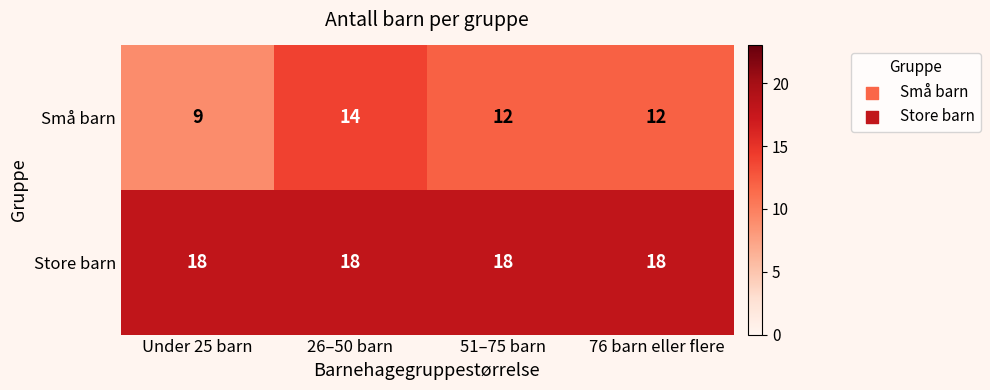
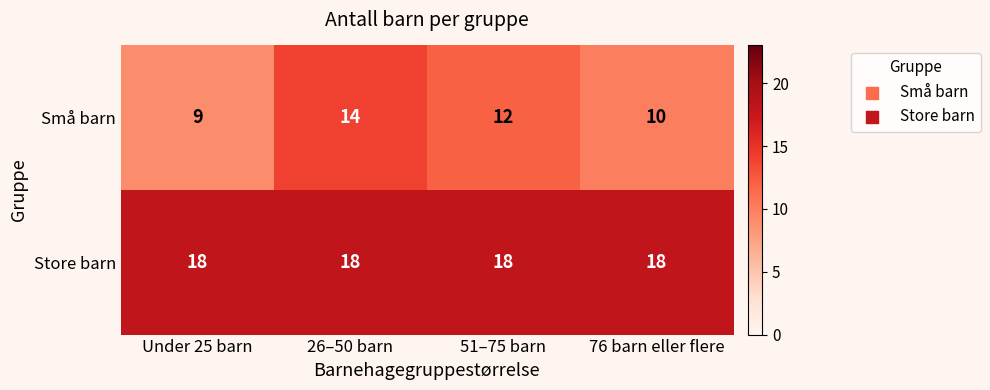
  {
    "Små barn": {
      "Under 25 barn": 9,
      "26–50 barn": 14,
      "51–75 barn": 12,
-     "76 barn eller flere": 12
+     "76 barn eller flere": 10
    },
    "Store barn": {
      "Under 25 barn": 18,
      "26–50 barn": 18,
      "51–75 barn": 18,
      "76 barn eller flere": 18
    }
  }
